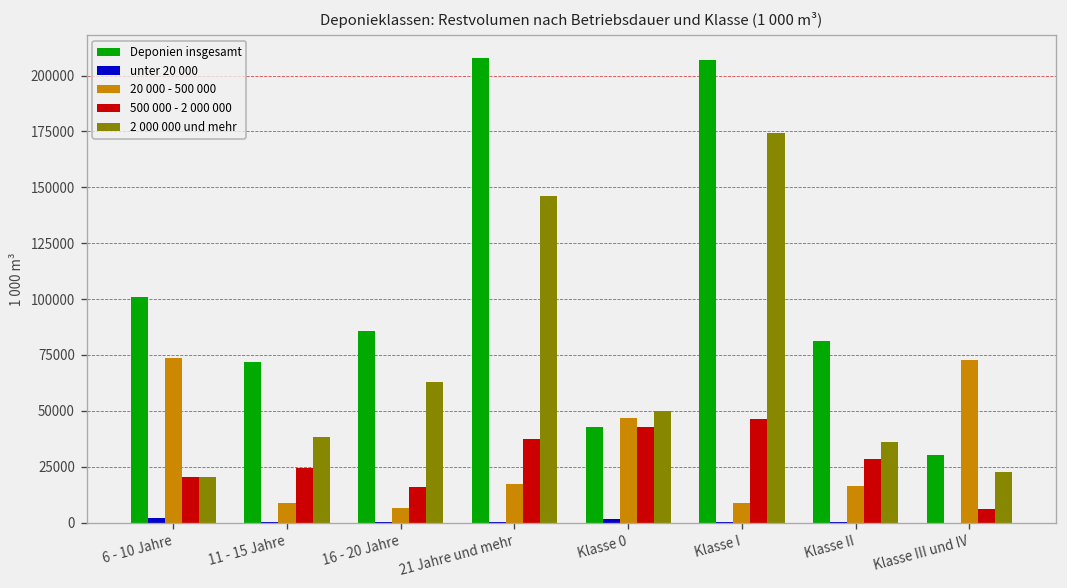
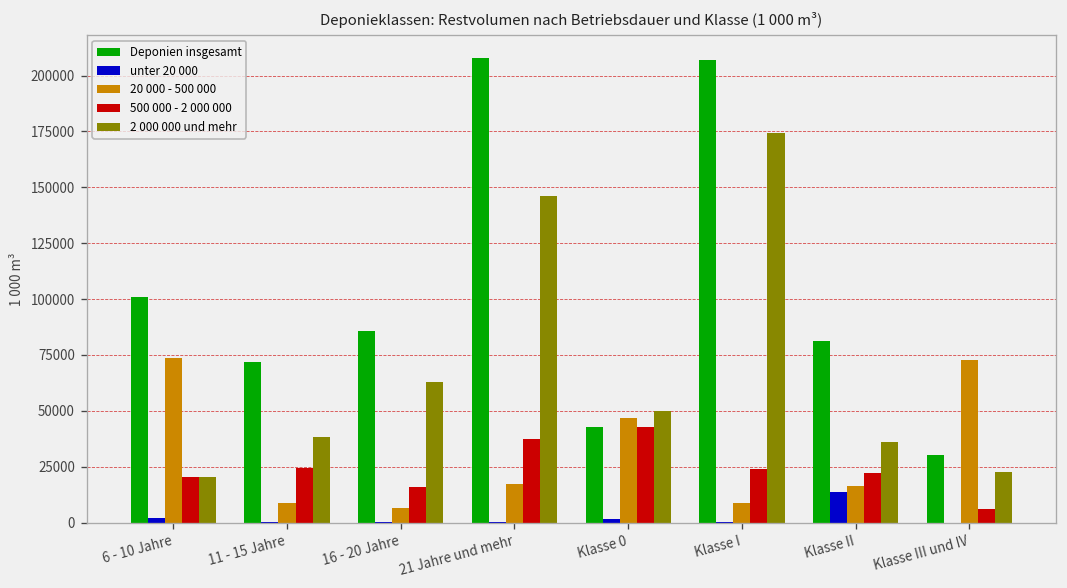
  {
    "Deponien insgesamt": {
      "6 - 10 Jahre": 101000,
      "11 - 15 Jahre": 72000,
      "16 - 20 Jahre": 86000,
      "21 Jahre und mehr": 208000,
      "Klasse 0": 43000,
      "Klasse I": 207000,
      "Klasse II": 81000,
      "Klasse III und IV": 30000
    },
    "unter 20 000": {
      "6 - 10 Jahre": 2000,
      "Klasse 0": 2000,
-     "Klasse II": 0
+     "Klasse II": 14000
    },
    "20 000 - 500 000": {
      "6 - 10 Jahre": 74000,
      "11 - 15 Jahre": 9000,
      "16 - 20 Jahre": 7000,
      "21 Jahre und mehr": 17000,
      "Klasse 0": 47000,
      "Klasse I": 9000,
      "Klasse II": 16000,
      "Klasse III und IV": 73000
    },
    "500 000 - 2 000 000": {
      "6 - 10 Jahre": 20000,
      "11 - 15 Jahre": 25000,
      "16 - 20 Jahre": 16000,
      "21 Jahre und mehr": 38000,
      "Klasse 0": 43000,
-     "Klasse I": 46000,
-     "Klasse II": 29000,
+     "Klasse I": 24000,
+     "Klasse II": 22000,
      "Klasse III und IV": 6000
    },
    "2 000 000 und mehr": {
      "6 - 10 Jahre": 20000,
      "11 - 15 Jahre": 38000,
      "16 - 20 Jahre": 63000,
      "21 Jahre und mehr": 146000,
      "Klasse 0": 50000,
      "Klasse I": 174000,
      "Klasse II": 36000,
      "Klasse III und IV": 23000
    }
  }
